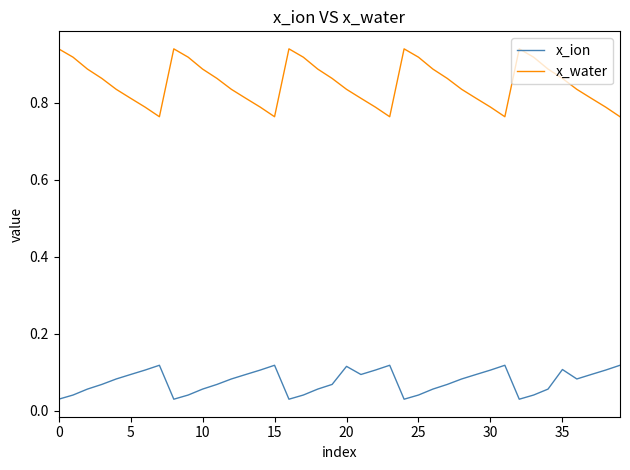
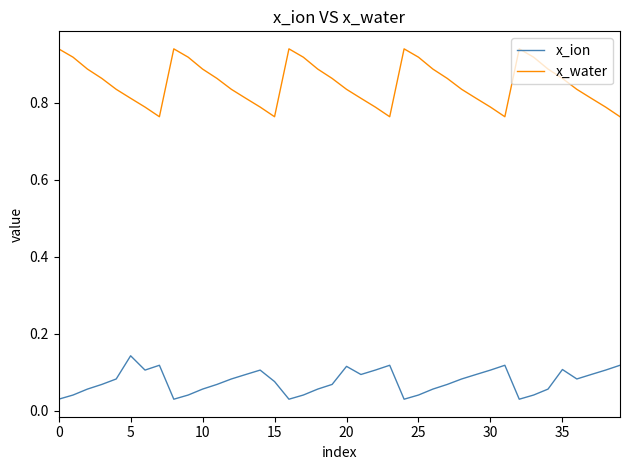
  {
    "x_ion": {
      "0": 0.03,
-     "5": 0.09,
+     "5": 0.14,
      "10": 0.06,
-     "15": 0.12,
+     "15": 0.08,
      "20": 0.12,
      "25": 0.04,
      "30": 0.11,
      "35": 0.11
    },
    "x_water": {
      "0": 0.94,
      "5": 0.81,
      "10": 0.89,
      "15": 0.76,
      "20": 0.83,
      "25": 0.92,
      "30": 0.79
    }
  }
